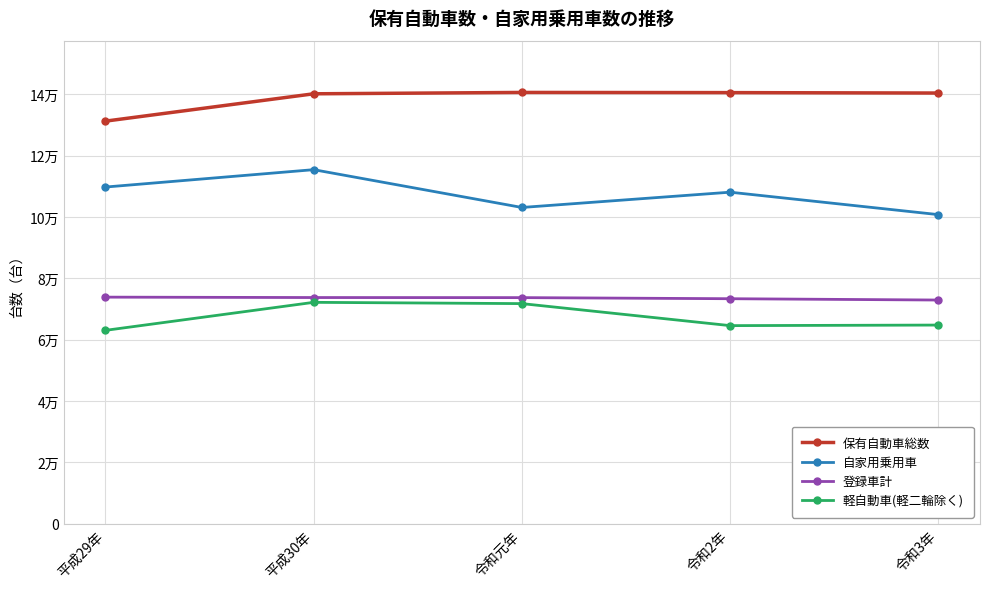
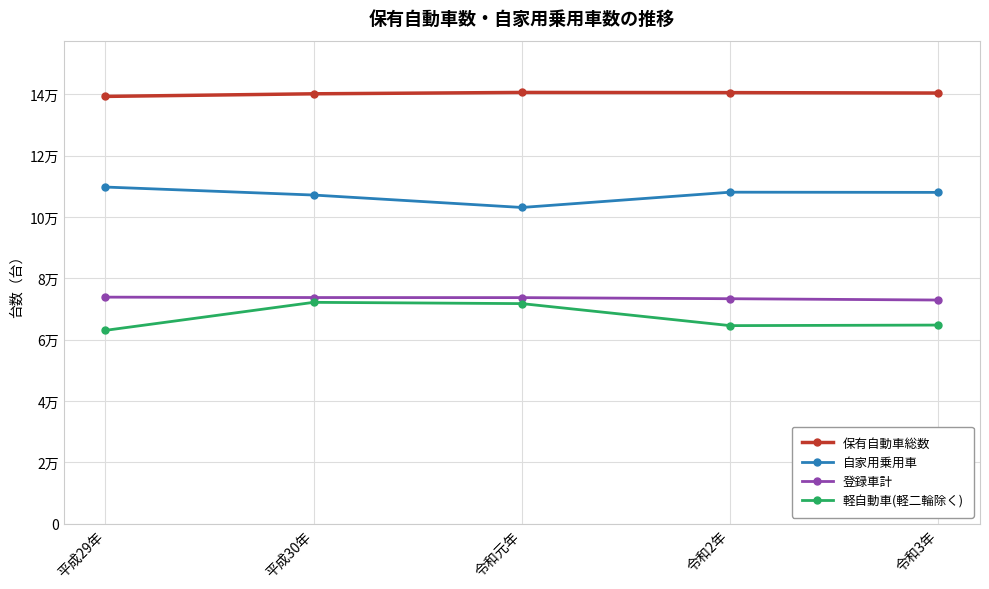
  {
    "保有自動車総数": {
-     "平成29年": "13.1万",
+     "平成29年": "13.9万",
      "平成30年": "14.0万",
      "令和元年": "14.1万",
      "令和2年": "14.1万",
      "令和3年": "14.0万"
    },
    "自家用乗用車": {
      "平成29年": "11.0万",
-     "平成30年": "11.5万",
+     "平成30年": "10.7万",
      "令和元年": "10.3万",
      "令和2年": "10.8万",
-     "令和3年": "10.1万"
+     "令和3年": "10.8万"
    },
    "登録車計": {
      "平成29年": "7.4万",
      "平成30年": "7.4万",
      "令和元年": "7.4万",
      "令和2年": "7.3万",
      "令和3年": "7.3万"
    },
    "軽自動車(軽二輪除く)": {
      "平成29年": "6.3万",
      "平成30年": "7.2万",
      "令和元年": "7.2万",
      "令和2年": "6.5万",
      "令和3年": "6.5万"
    }
  }
